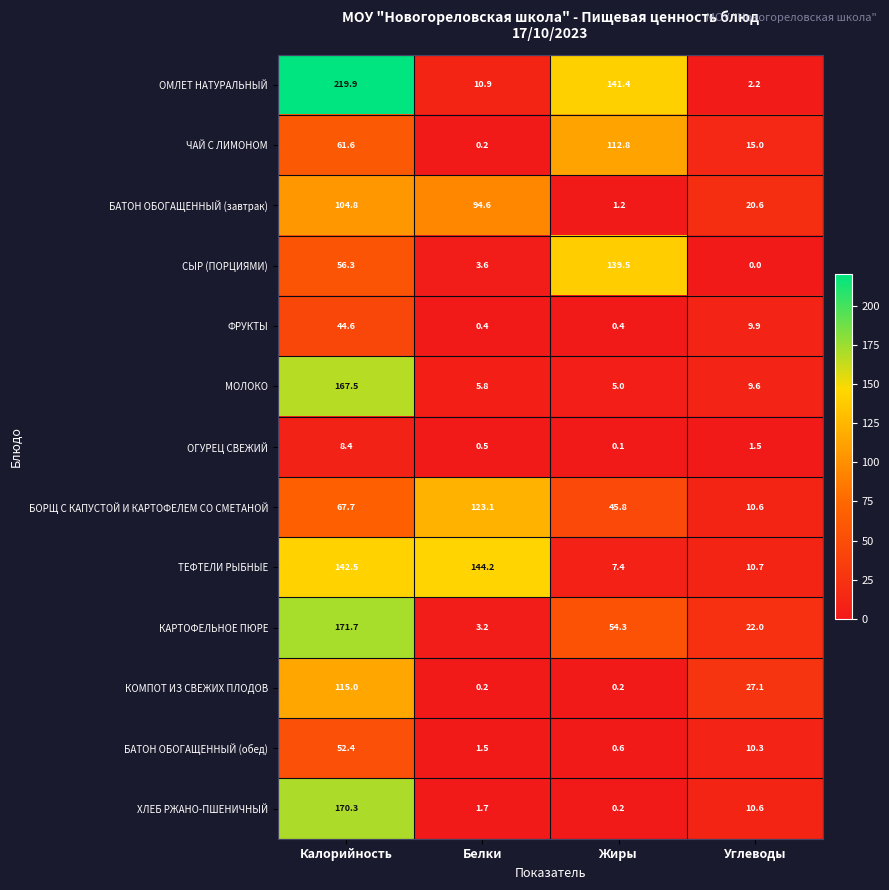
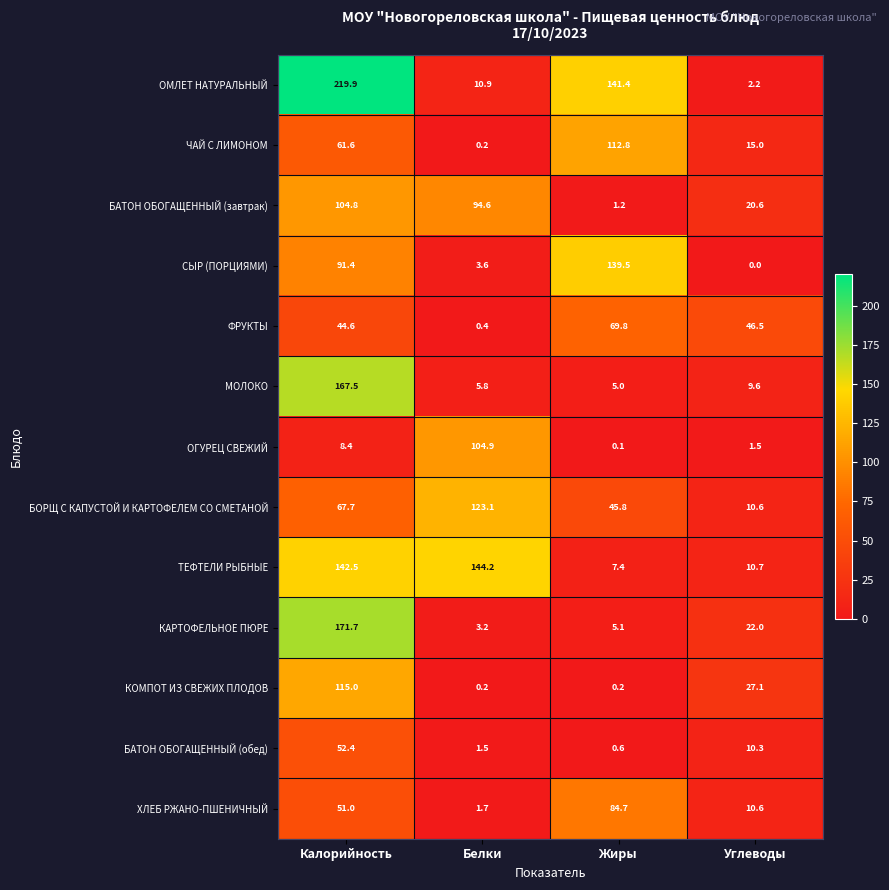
  {
    "ОМЛЕТ НАТУРАЛЬНЫЙ": {
      "Калорийность": 219.9,
      "Белки": 10.9,
      "Жиры": 141.4,
      "Углеводы": 2.2
    },
    "ЧАЙ С ЛИМОНОМ": {
      "Калорийность": 61.6,
      "Белки": 0.2,
      "Жиры": 112.8,
      "Углеводы": 15.0
    },
    "БАТОН ОБОГАЩЕННЫЙ (завтрак)": {
      "Калорийность": 104.8,
      "Белки": 94.6,
      "Жиры": 1.2,
      "Углеводы": 20.6
    },
    "СЫР (ПОРЦИЯМИ)": {
-     "Калорийность": 56.3,
+     "Калорийность": 91.4,
      "Белки": 3.6,
      "Жиры": 139.5,
      "Углеводы": 0.0
    },
    "ФРУКТЫ": {
      "Калорийность": 44.6,
      "Белки": 0.4,
-     "Жиры": 0.4,
-     "Углеводы": 9.9
+     "Жиры": 69.8,
+     "Углеводы": 46.5
    },
    "МОЛОКО": {
      "Калорийность": 167.5,
      "Белки": 5.8,
      "Жиры": 5.0,
      "Углеводы": 9.6
    },
    "ОГУРЕЦ СВЕЖИЙ": {
      "Калорийность": 8.4,
-     "Белки": 0.5,
+     "Белки": 104.9,
      "Жиры": 0.1,
      "Углеводы": 1.5
    },
    "БОРЩ С КАПУСТОЙ И КАРТОФЕЛЕМ СО СМЕТАНОЙ": {
      "Калорийность": 67.7,
      "Белки": 123.1,
      "Жиры": 45.8,
      "Углеводы": 10.6
    },
    "ТЕФТЕЛИ РЫБНЫЕ": {
      "Калорийность": 142.5,
      "Белки": 144.2,
      "Жиры": 7.4,
      "Углеводы": 10.7
    },
    "КАРТОФЕЛЬНОЕ ПЮРЕ": {
      "Калорийность": 171.7,
      "Белки": 3.2,
-     "Жиры": 54.3,
+     "Жиры": 5.1,
      "Углеводы": 22.0
    },
    "КОМПОТ ИЗ СВЕЖИХ ПЛОДОВ": {
      "Калорийность": 115.0,
      "Белки": 0.2,
      "Жиры": 0.2,
      "Углеводы": 27.1
    },
    "БАТОН ОБОГАЩЕННЫЙ (обед)": {
      "Калорийность": 52.4,
      "Белки": 1.5,
      "Жиры": 0.6,
      "Углеводы": 10.3
    },
    "ХЛЕБ РЖАНО-ПШЕНИЧНЫЙ": {
-     "Калорийность": 170.3,
+     "Калорийность": 51.0,
      "Белки": 1.7,
-     "Жиры": 0.2,
+     "Жиры": 84.7,
      "Углеводы": 10.6
    }
  }
